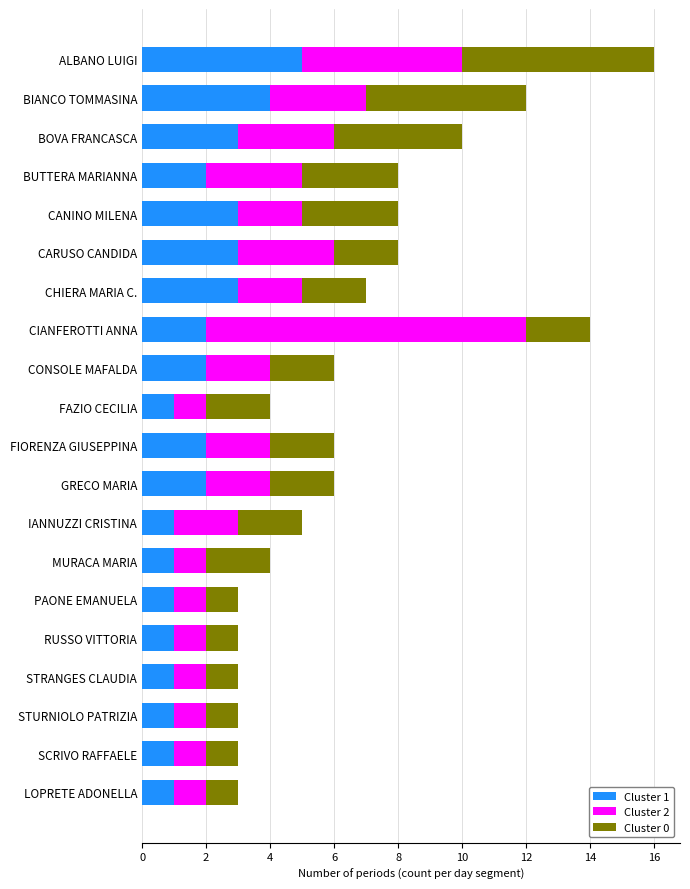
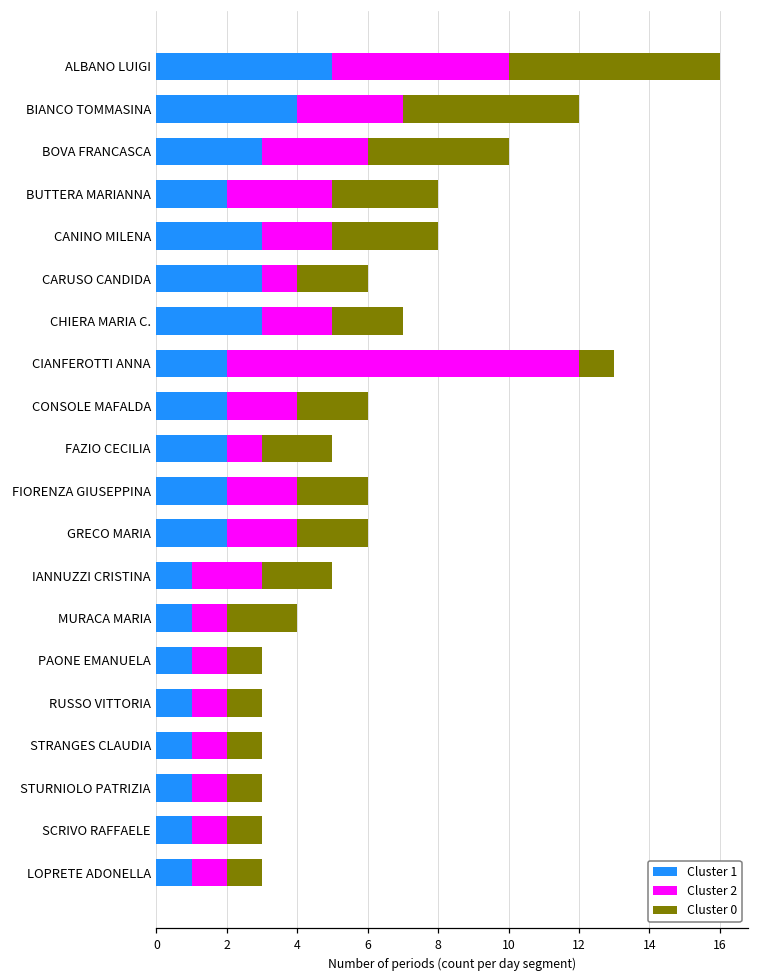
  {
    "Cluster 1": {
      "ALBANO LUIGI": 5,
      "BIANCO TOMMASINA": 4,
      "BOVA FRANCASCA": 3,
      "BUTTERA MARIANNA": 2,
      "CANINO MILENA": 3,
      "CARUSO CANDIDA": 3,
      "CHIERA MARIA C.": 3,
      "CIANFEROTTI ANNA": 2,
      "CONSOLE MAFALDA": 2,
-     "FAZIO CECILIA": 1,
+     "FAZIO CECILIA": 2,
      "FIORENZA GIUSEPPINA": 2,
      "GRECO MARIA": 2,
      "IANNUZZI CRISTINA": 1,
      "MURACA MARIA": 1,
      "PAONE EMANUELA": 1,
      "RUSSO VITTORIA": 1,
      "STRANGES CLAUDIA": 1,
      "STURNIOLO PATRIZIA": 1,
      "SCRIVO RAFFAELE": 1,
      "LOPRETE ADONELLA": 1
    },
    "Cluster 2": {
      "ALBANO LUIGI": 5,
      "BIANCO TOMMASINA": 3,
      "BOVA FRANCASCA": 3,
      "BUTTERA MARIANNA": 3,
      "CANINO MILENA": 2,
-     "CARUSO CANDIDA": 3,
+     "CARUSO CANDIDA": 1,
      "CHIERA MARIA C.": 2,
      "CIANFEROTTI ANNA": 10,
      "CONSOLE MAFALDA": 2,
      "FAZIO CECILIA": 1,
      "FIORENZA GIUSEPPINA": 2,
      "GRECO MARIA": 2,
      "IANNUZZI CRISTINA": 2,
      "MURACA MARIA": 1,
      "PAONE EMANUELA": 1,
      "RUSSO VITTORIA": 1,
      "STRANGES CLAUDIA": 1,
      "STURNIOLO PATRIZIA": 1,
      "SCRIVO RAFFAELE": 1,
      "LOPRETE ADONELLA": 1
    },
    "Cluster 0": {
      "ALBANO LUIGI": 6,
      "BIANCO TOMMASINA": 5,
      "BOVA FRANCASCA": 4,
      "BUTTERA MARIANNA": 3,
      "CANINO MILENA": 3,
      "CARUSO CANDIDA": 2,
      "CHIERA MARIA C.": 2,
-     "CIANFEROTTI ANNA": 2,
+     "CIANFEROTTI ANNA": 1,
      "CONSOLE MAFALDA": 2,
      "FAZIO CECILIA": 2,
      "FIORENZA GIUSEPPINA": 2,
      "GRECO MARIA": 2,
      "IANNUZZI CRISTINA": 2,
      "MURACA MARIA": 2,
      "PAONE EMANUELA": 1,
      "RUSSO VITTORIA": 1,
      "STRANGES CLAUDIA": 1,
      "STURNIOLO PATRIZIA": 1,
      "SCRIVO RAFFAELE": 1,
      "LOPRETE ADONELLA": 1
    }
  }
